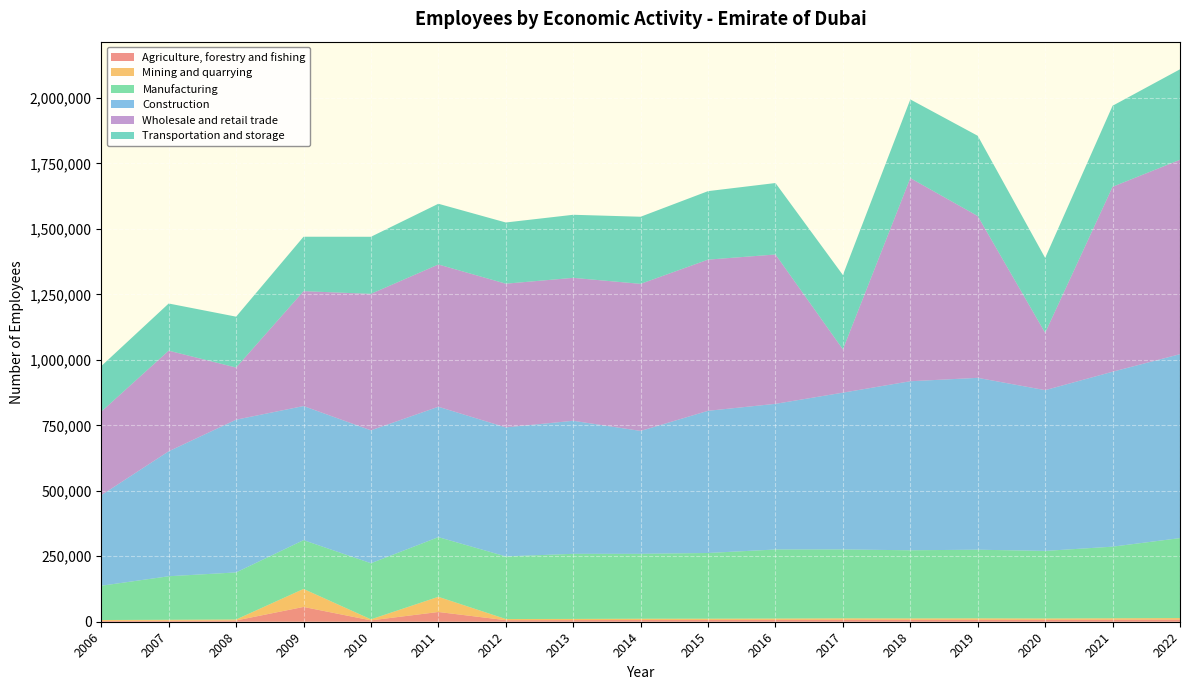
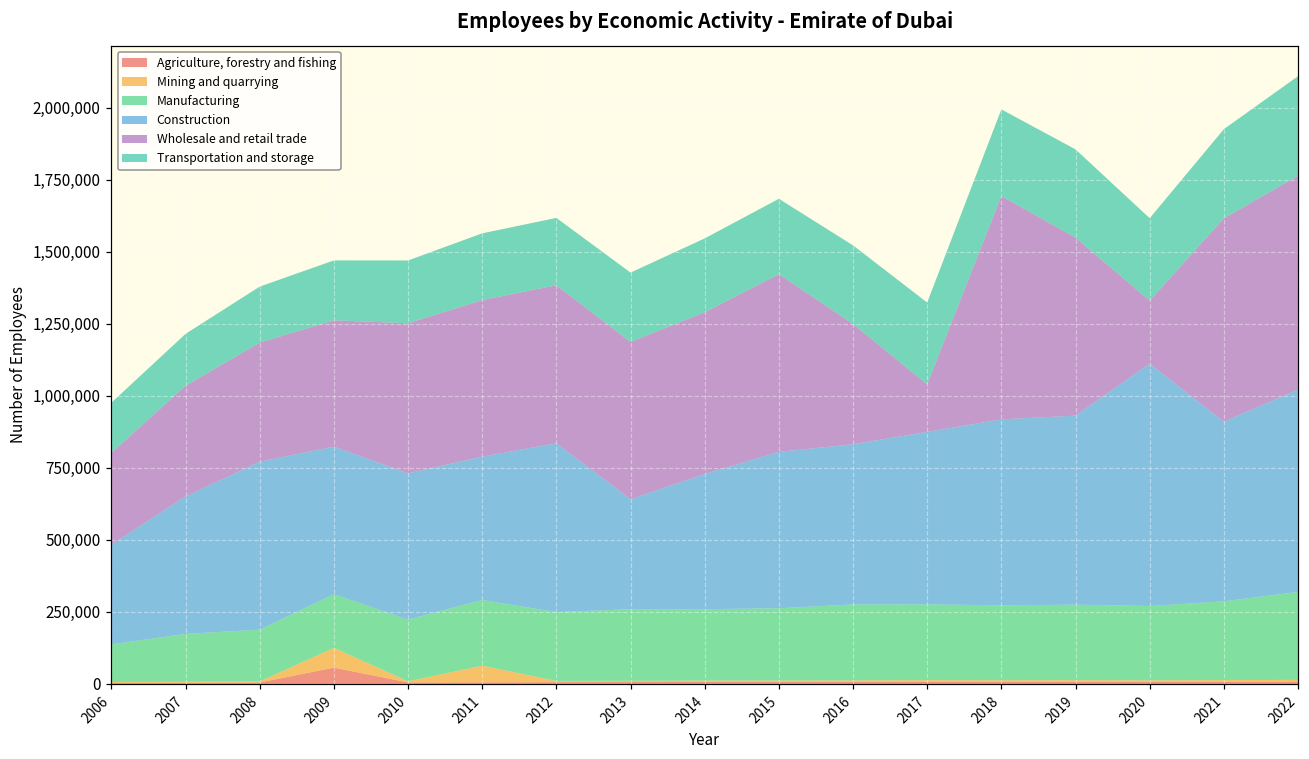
  {
    "Agriculture, forestry and fishing": {
      "2009": "60,000",
-     "2011": "40,000"
+     "2011": "10,000"
    },
    "Mining and quarrying": {
      "2009": "70,000",
      "2011": "60,000"
    },
    "Construction": {
      "2006": "350,000",
      "2007": "480,000",
      "2008": "580,000",
      "2009": "510,000",
      "2010": "510,000",
      "2011": "500,000",
-     "2012": "490,000",
-     "2013": "510,000",
+     "2012": "590,000",
+     "2013": "380,000",
      "2014": "470,000",
      "2015": "540,000",
      "2016": "560,000",
      "2017": "600,000",
      "2018": "650,000",
      "2019": "660,000",
-     "2020": "610,000",
-     "2021": "670,000",
+     "2020": "840,000",
+     "2021": "620,000",
      "2022": "700,000"
    },
    "Wholesale and retail trade": {
      "2006": "320,000",
      "2007": "380,000",
-     "2008": "200,000",
+     "2008": "410,000",
      "2009": "440,000",
      "2010": "520,000",
      "2011": "540,000",
      "2012": "550,000",
      "2013": "550,000",
      "2014": "560,000",
-     "2015": "580,000",
-     "2016": "570,000",
+     "2015": "620,000",
+     "2016": "420,000",
      "2017": "170,000",
      "2018": "780,000",
      "2019": "620,000",
      "2020": "220,000",
      "2021": "710,000",
      "2022": "740,000"
    }
  }
